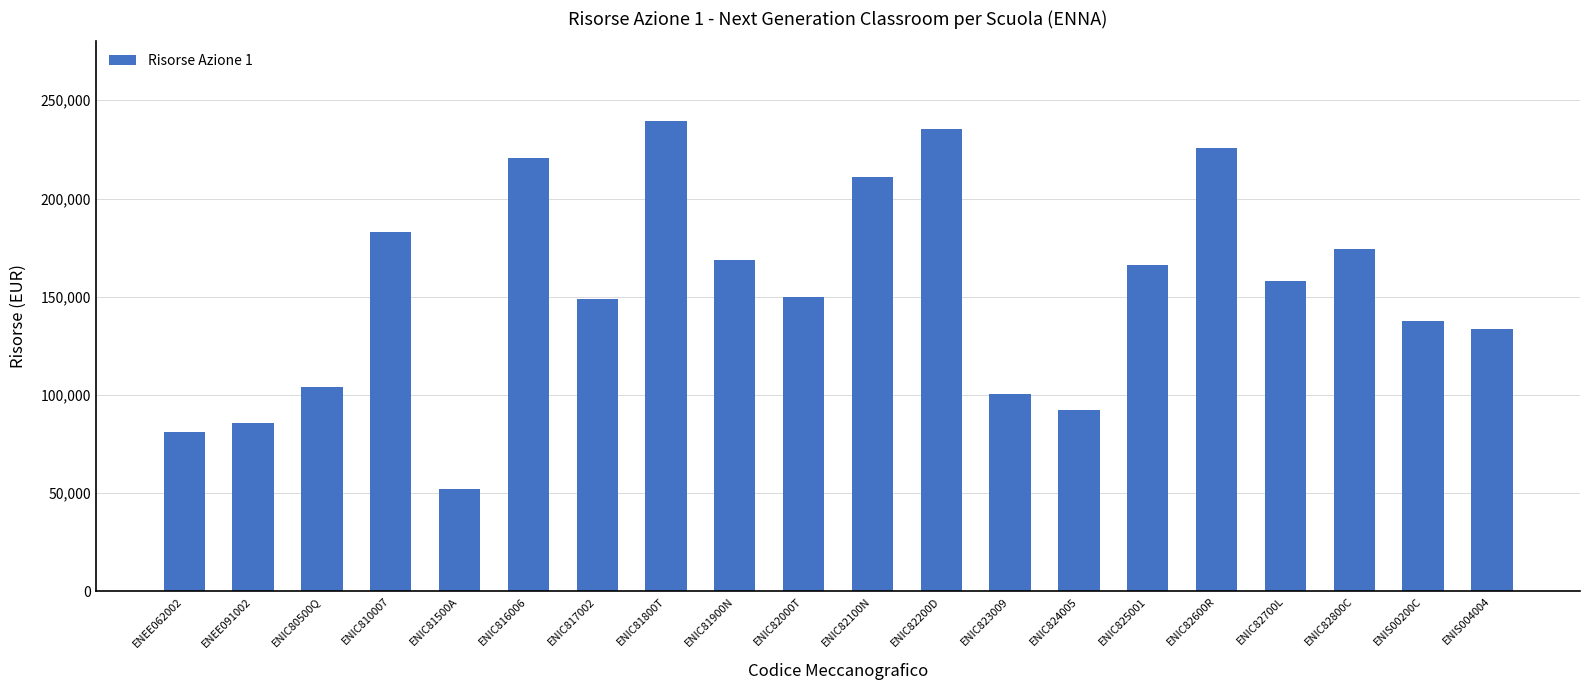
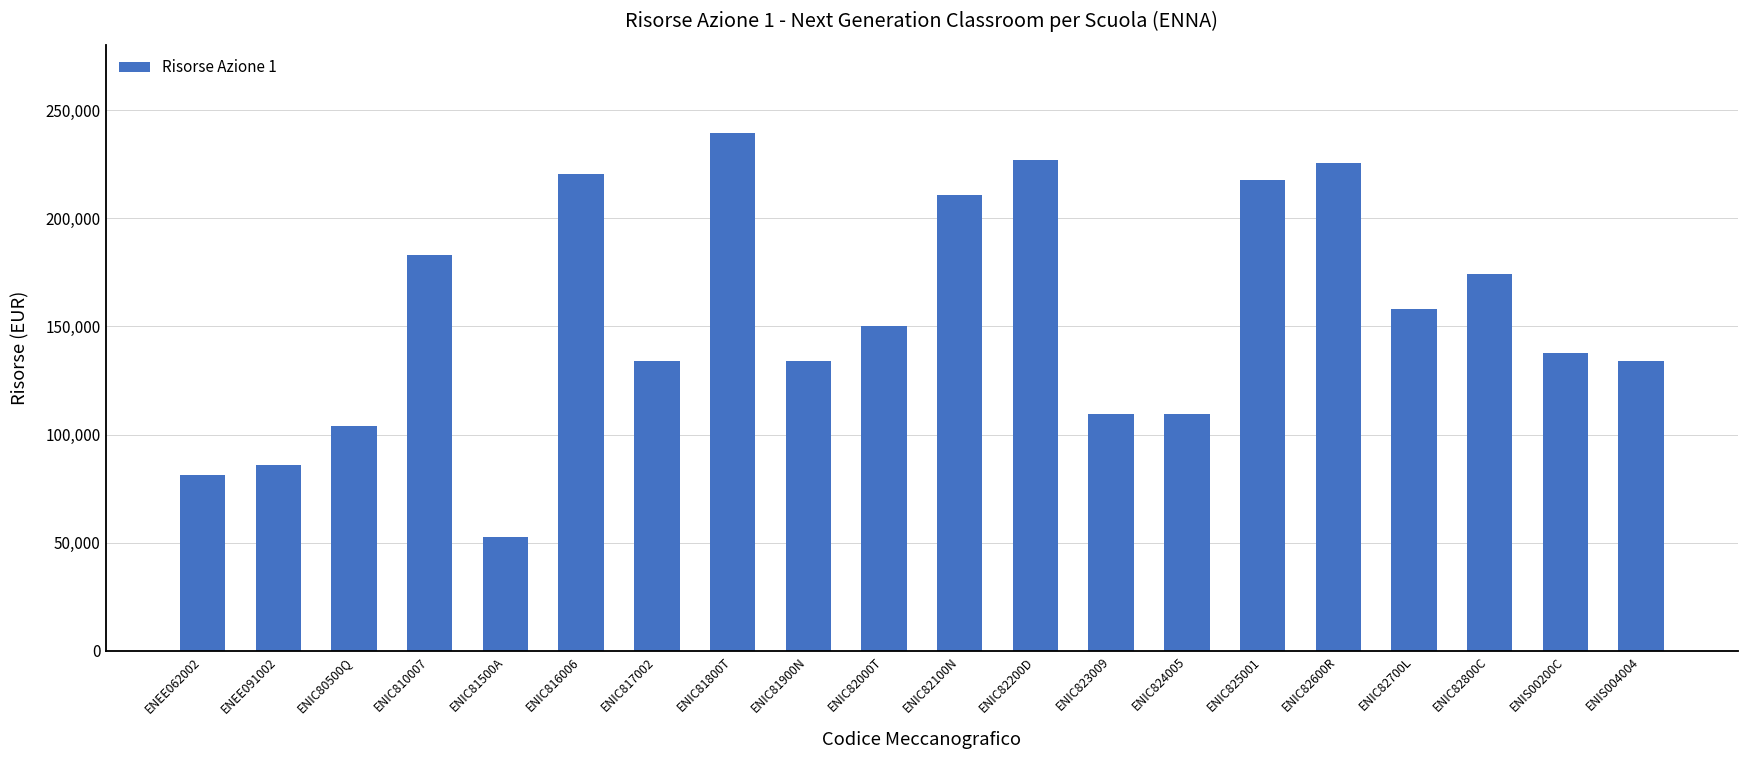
  {
    "ENEE062002": "81,000",
    "ENEE091002": "86,000",
    "ENIC80500Q": "104,000",
    "ENIC810007": "183,000",
    "ENIC81500A": "52,000",
    "ENIC816006": "221,000",
-   "ENIC817002": "149,000",
+   "ENIC817002": "134,000",
    "ENIC81800T": "239,000",
-   "ENIC81900N": "169,000",
+   "ENIC81900N": "134,000",
    "ENIC82000T": "150,000",
    "ENIC82100N": "211,000",
-   "ENIC82200D": "235,000",
-   "ENIC823009": "100,000",
-   "ENIC824005": "92,000",
-   "ENIC825001": "166,000",
+   "ENIC82200D": "227,000",
+   "ENIC823009": "110,000",
+   "ENIC824005": "110,000",
+   "ENIC825001": "218,000",
    "ENIC82600R": "226,000",
    "ENIC82700L": "158,000",
    "ENIC82800C": "174,000",
    "ENIS00200C": "138,000",
    "ENIS004004": "134,000"
  }
